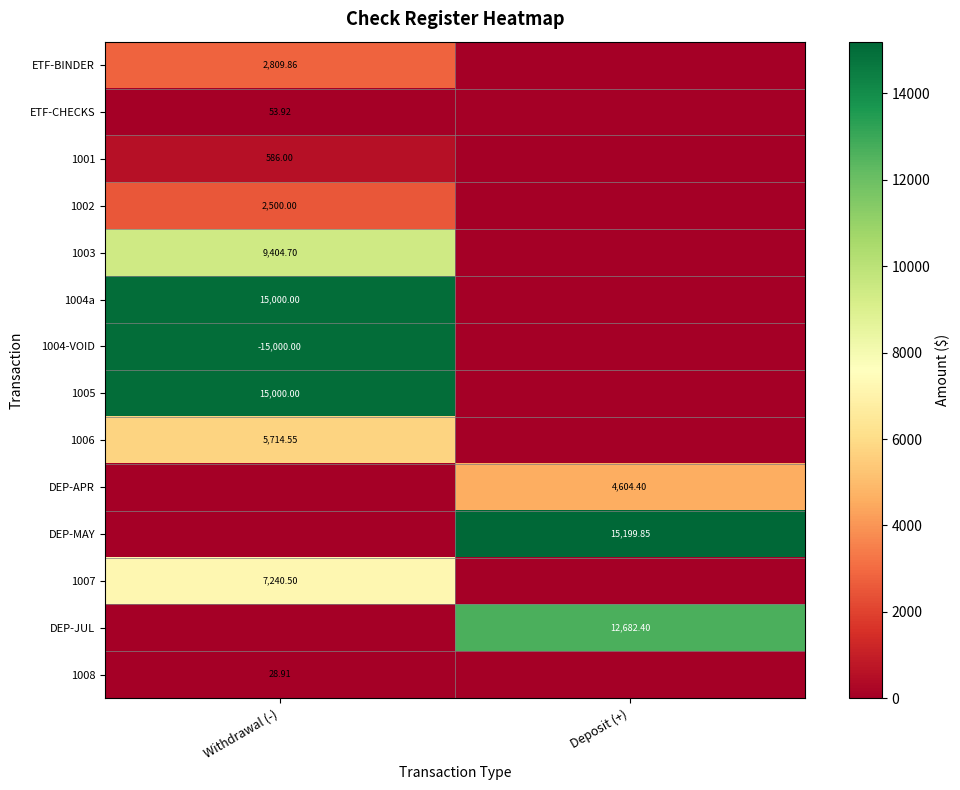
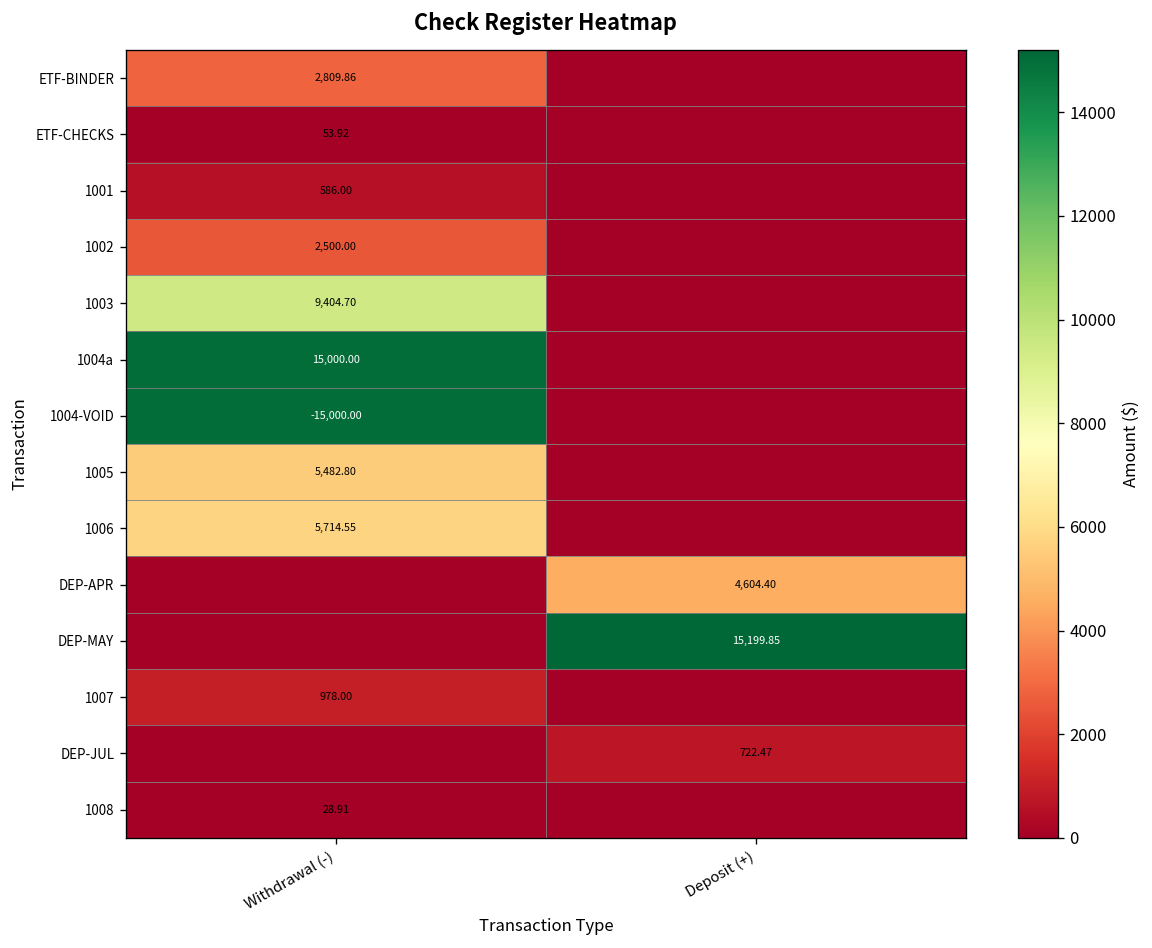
  {
    "ETF-BINDER": {
      "Withdrawal (-)": "2,809.86"
    },
    "ETF-CHECKS": {
      "Withdrawal (-)": "53.92"
    },
    "1001": {
      "Withdrawal (-)": "586.00"
    },
    "1002": {
      "Withdrawal (-)": "2,500.00"
    },
    "1003": {
      "Withdrawal (-)": "9,404.70"
    },
    "1004a": {
      "Withdrawal (-)": "15,000.00"
    },
    "1004-VOID": {
      "Withdrawal (-)": "-15,000.00"
    },
    "1005": {
-     "Withdrawal (-)": "15,000.00"
+     "Withdrawal (-)": "5,482.80"
    },
    "1006": {
      "Withdrawal (-)": "5,714.55"
    },
    "DEP-APR": {
      "Deposit (+)": "4,604.40"
    },
    "DEP-MAY": {
      "Deposit (+)": "15,199.85"
    },
    "1007": {
-     "Withdrawal (-)": "7,240.50"
+     "Withdrawal (-)": "978.00"
    },
    "DEP-JUL": {
-     "Deposit (+)": "12,682.40"
+     "Deposit (+)": "722.47"
    },
    "1008": {
      "Withdrawal (-)": "28.91"
    }
  }
